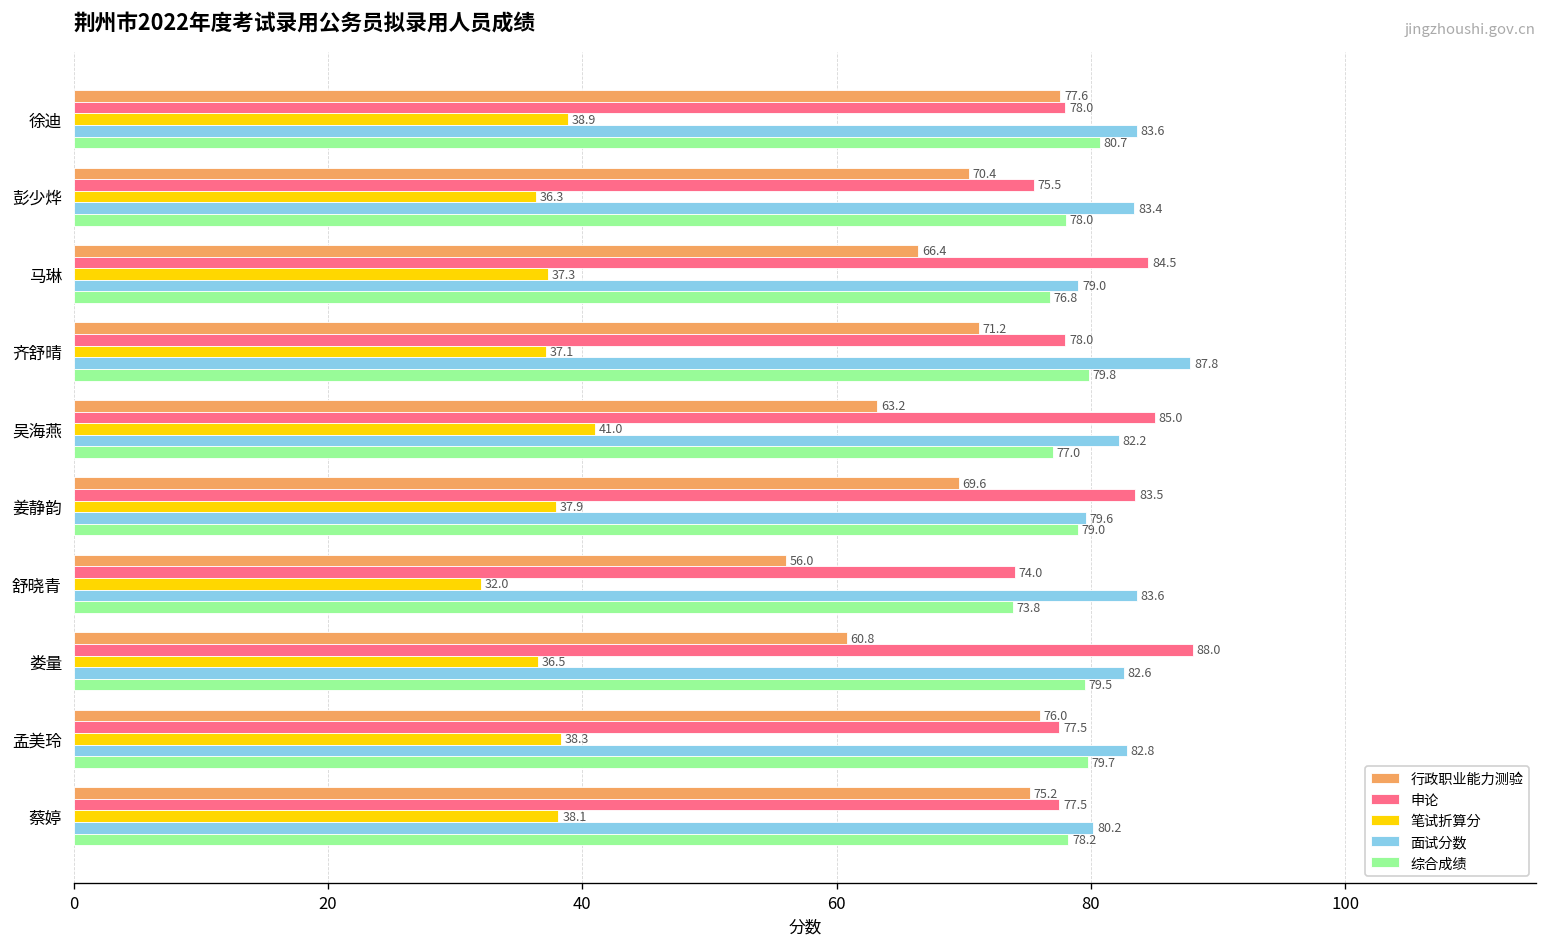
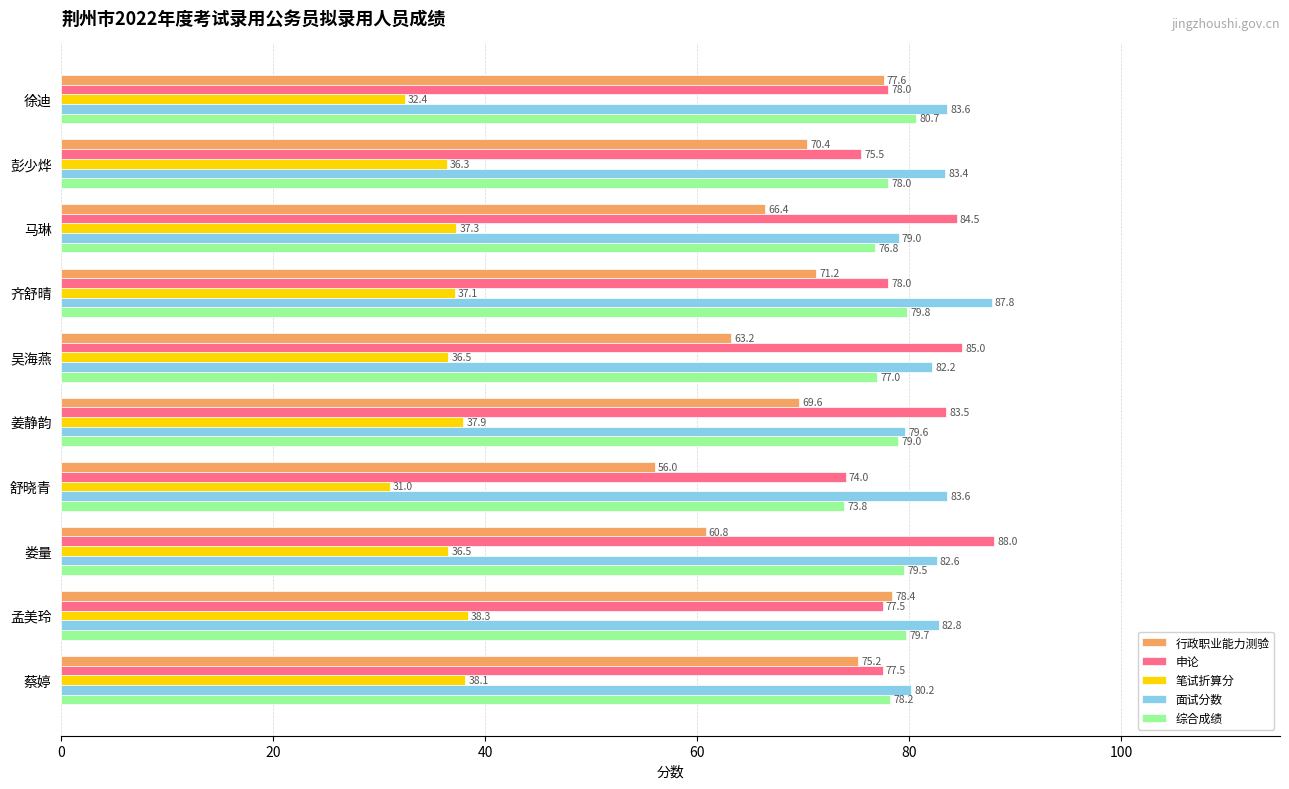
  {
    "行政职业能力测验": {
      "徐迪": 77.6,
      "彭少烨": 70.4,
      "马琳": 66.4,
      "齐舒晴": 71.2,
      "吴海燕": 63.2,
      "姜静韵": 69.6,
      "舒晓青": 56.0,
      "娄量": 60.8,
-     "孟美玲": 76.0,
+     "孟美玲": 78.4,
      "蔡婷": 75.2
    },
    "申论": {
      "徐迪": 78.0,
      "彭少烨": 75.5,
      "马琳": 84.5,
      "齐舒晴": 78.0,
      "吴海燕": 85.0,
      "姜静韵": 83.5,
      "舒晓青": 74.0,
      "娄量": 88.0,
      "孟美玲": 77.5,
      "蔡婷": 77.5
    },
    "笔试折算分": {
-     "徐迪": 38.9,
+     "徐迪": 32.4,
      "彭少烨": 36.3,
      "马琳": 37.3,
      "齐舒晴": 37.1,
-     "吴海燕": 41.0,
+     "吴海燕": 36.5,
      "姜静韵": 37.9,
-     "舒晓青": 32.0,
+     "舒晓青": 31.0,
      "娄量": 36.5,
      "孟美玲": 38.3,
      "蔡婷": 38.1
    },
    "面试分数": {
      "徐迪": 83.6,
      "彭少烨": 83.4,
      "马琳": 79.0,
      "齐舒晴": 87.8,
      "吴海燕": 82.2,
      "姜静韵": 79.6,
      "舒晓青": 83.6,
      "娄量": 82.6,
      "孟美玲": 82.8,
      "蔡婷": 80.2
    },
    "综合成绩": {
      "徐迪": 80.7,
      "彭少烨": 78.0,
      "马琳": 76.8,
      "齐舒晴": 79.8,
      "吴海燕": 77.0,
      "姜静韵": 79.0,
      "舒晓青": 73.8,
      "娄量": 79.5,
      "孟美玲": 79.7,
      "蔡婷": 78.2
    }
  }
